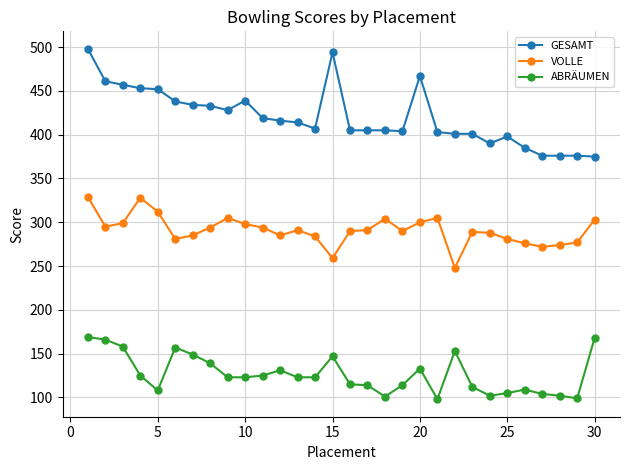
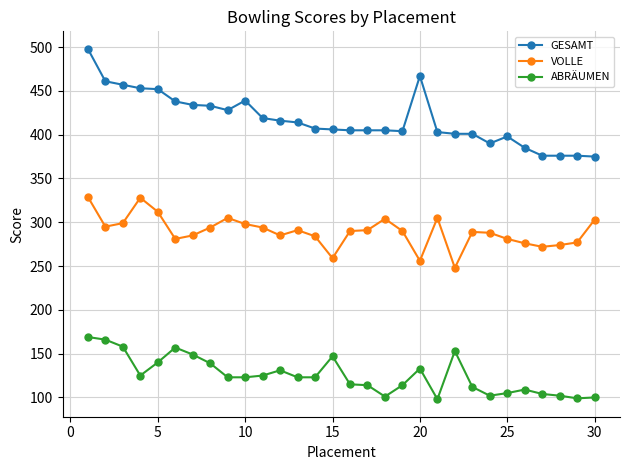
  {
    "GESAMT": {
      "5": 450,
      "10": 440,
-     "15": 490,
+     "15": 410,
      "20": 470,
      "25": 400,
      "30": 380
    },
    "VOLLE": {
      "5": 310,
      "10": 300,
      "15": 260,
-     "20": 300,
+     "20": 260,
      "25": 280,
      "30": 300
    },
    "ABRÄUMEN": {
-     "5": 110,
+     "5": 140,
      "10": 120,
      "15": 150,
      "20": 130,
      "25": 110,
-     "30": 170
+     "30": 100
    }
  }
